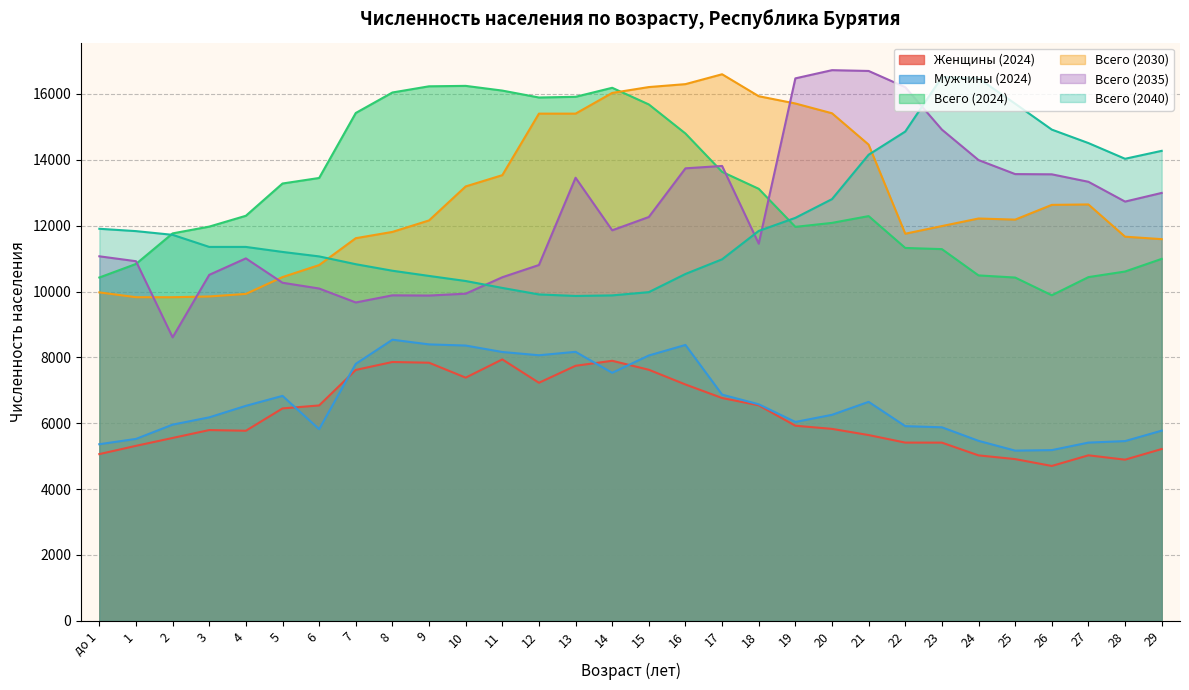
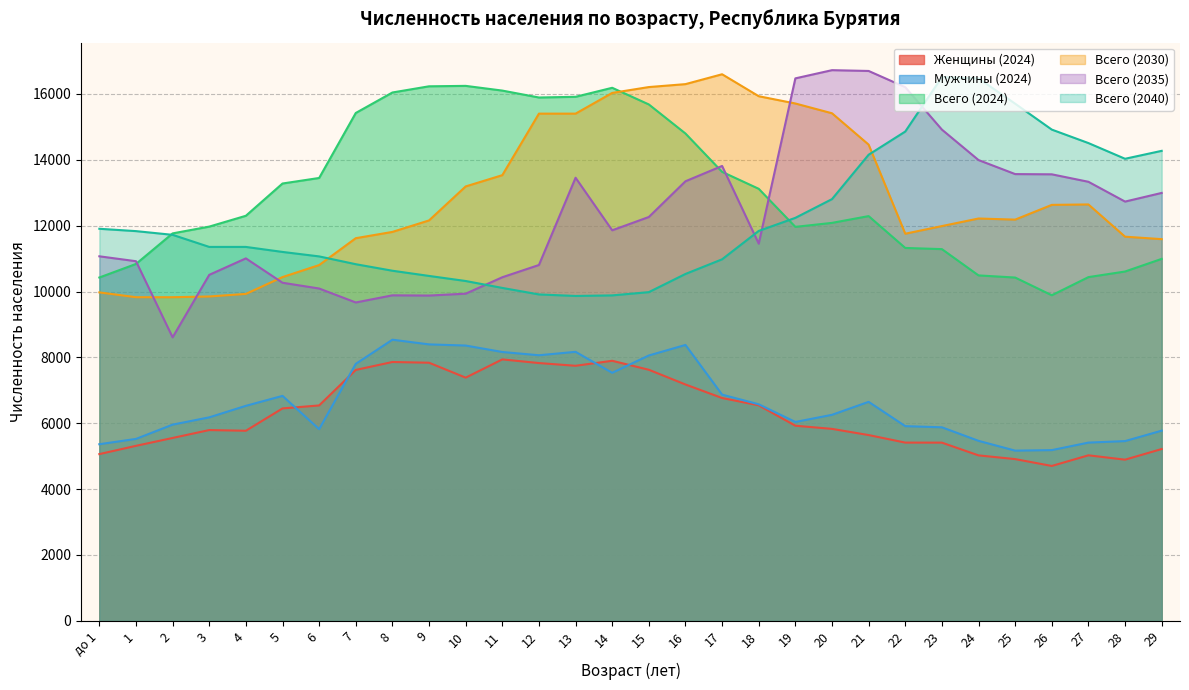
  {
    "Женщины (2024)": {
      "до 1": 5100,
      "1": 5300,
      "2": 5600,
      "3": 5800,
      "4": 5800,
      "5": 6500,
      "6": 6500,
      "7": 7600,
      "8": 7900,
      "9": 7800,
      "10": 7400,
      "11": 7900,
-     "12": 7200,
+     "12": 7800,
      "13": 7700,
      "14": 7900,
      "15": 7600,
      "16": 7200,
      "17": 6800,
      "19": 5900,
      "20": 5800,
      "21": 5600,
      "22": 5400,
      "23": 5400,
      "24": 5000,
      "25": 4900,
      "26": 4700,
      "27": 5000,
      "28": 4900,
      "29": 5200
    },
    "Мужчины (2024)": {
      "до 1": 5400,
      "1": 5500,
      "2": 6000,
      "3": 6200,
      "4": 6500,
      "5": 6800,
      "6": 5800,
      "7": 7800,
      "8": 8500,
      "9": 8400,
      "10": 8400,
      "11": 8200,
      "12": 8100,
      "13": 8200,
      "14": 7500,
      "15": 8100,
      "16": 8400,
      "17": 6900,
      "19": 6000,
      "20": 6300,
      "21": 6700,
      "22": 5900,
      "23": 5900,
      "24": 5500,
      "25": 5200,
      "26": 5200,
      "27": 5400,
      "28": 5500,
      "29": 5800
    },
    "Всего (2030)": {
      "до 1": 10000,
      "1": 9800,
      "2": 9800,
      "3": 9900,
      "4": 9900,
      "5": 10400,
      "6": 10800,
      "7": 11600,
      "8": 11800,
      "9": 12200,
      "10": 13200,
      "11": 13500,
      "12": 15400,
      "13": 15400,
      "14": 16000,
      "15": 16200,
      "16": 16300,
      "17": 16600,
      "18": 15900,
      "19": 15700,
      "20": 15400,
      "21": 14500,
      "22": 11800,
      "23": 12000,
      "24": 12200,
      "25": 12200,
      "26": 12600,
      "27": 12600,
      "28": 11700,
      "29": 11600
    },
    "Всего (2035)": {
      "до 1": 11100,
      "1": 10900,
      "2": 8600,
      "3": 10500,
      "4": 11000,
      "5": 10300,
      "6": 10100,
      "7": 9700,
      "8": 9900,
      "9": 9900,
      "10": 9900,
      "11": 10400,
      "12": 10800,
      "13": 13500,
      "14": 11900,
      "15": 12300,
-     "16": 13700,
+     "16": 13300,
      "17": 13800,
      "18": 11500,
      "19": 16500,
      "20": 16700,
      "21": 16700,
      "23": 14900,
      "24": 14000,
      "25": 13600,
      "26": 13600,
      "27": 13300,
      "28": 12700,
      "29": 13000
    }
  }
